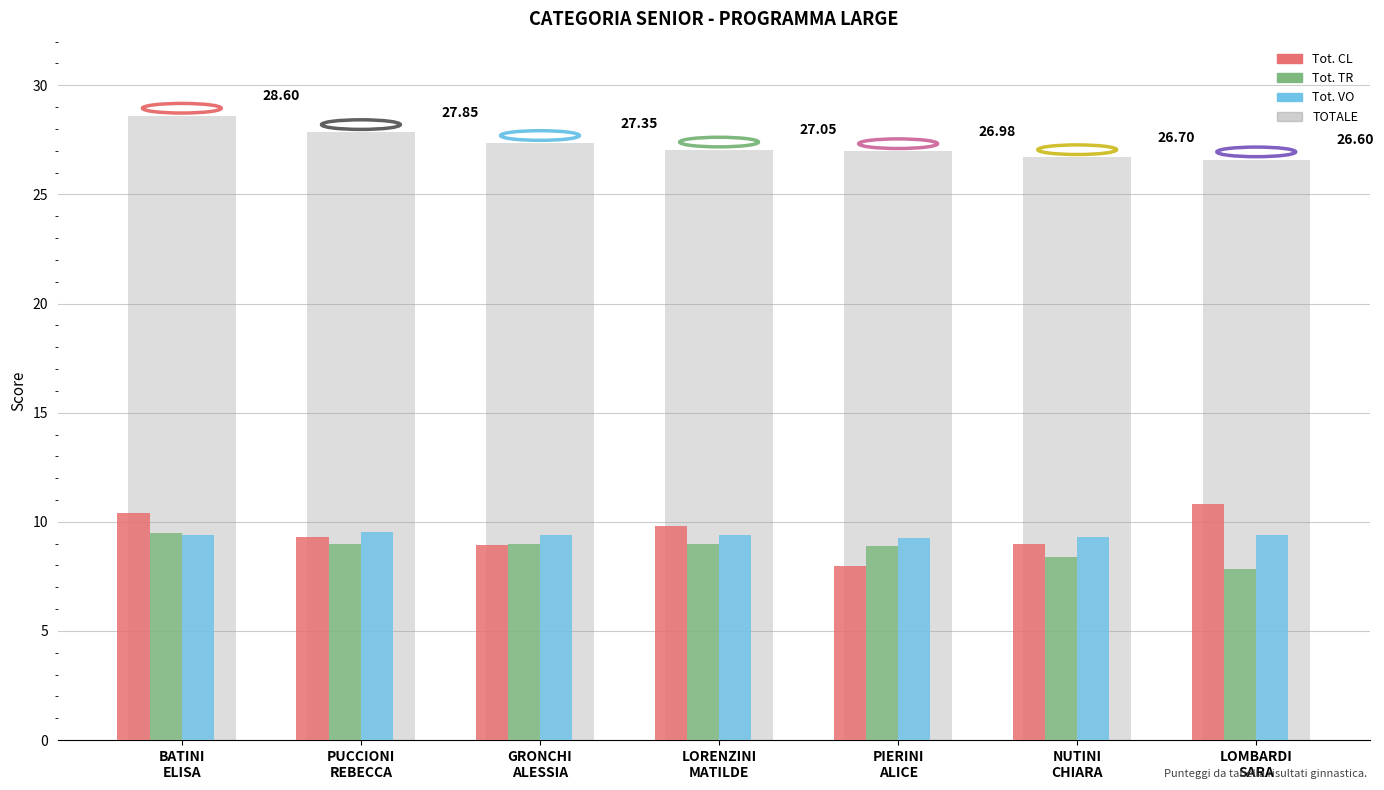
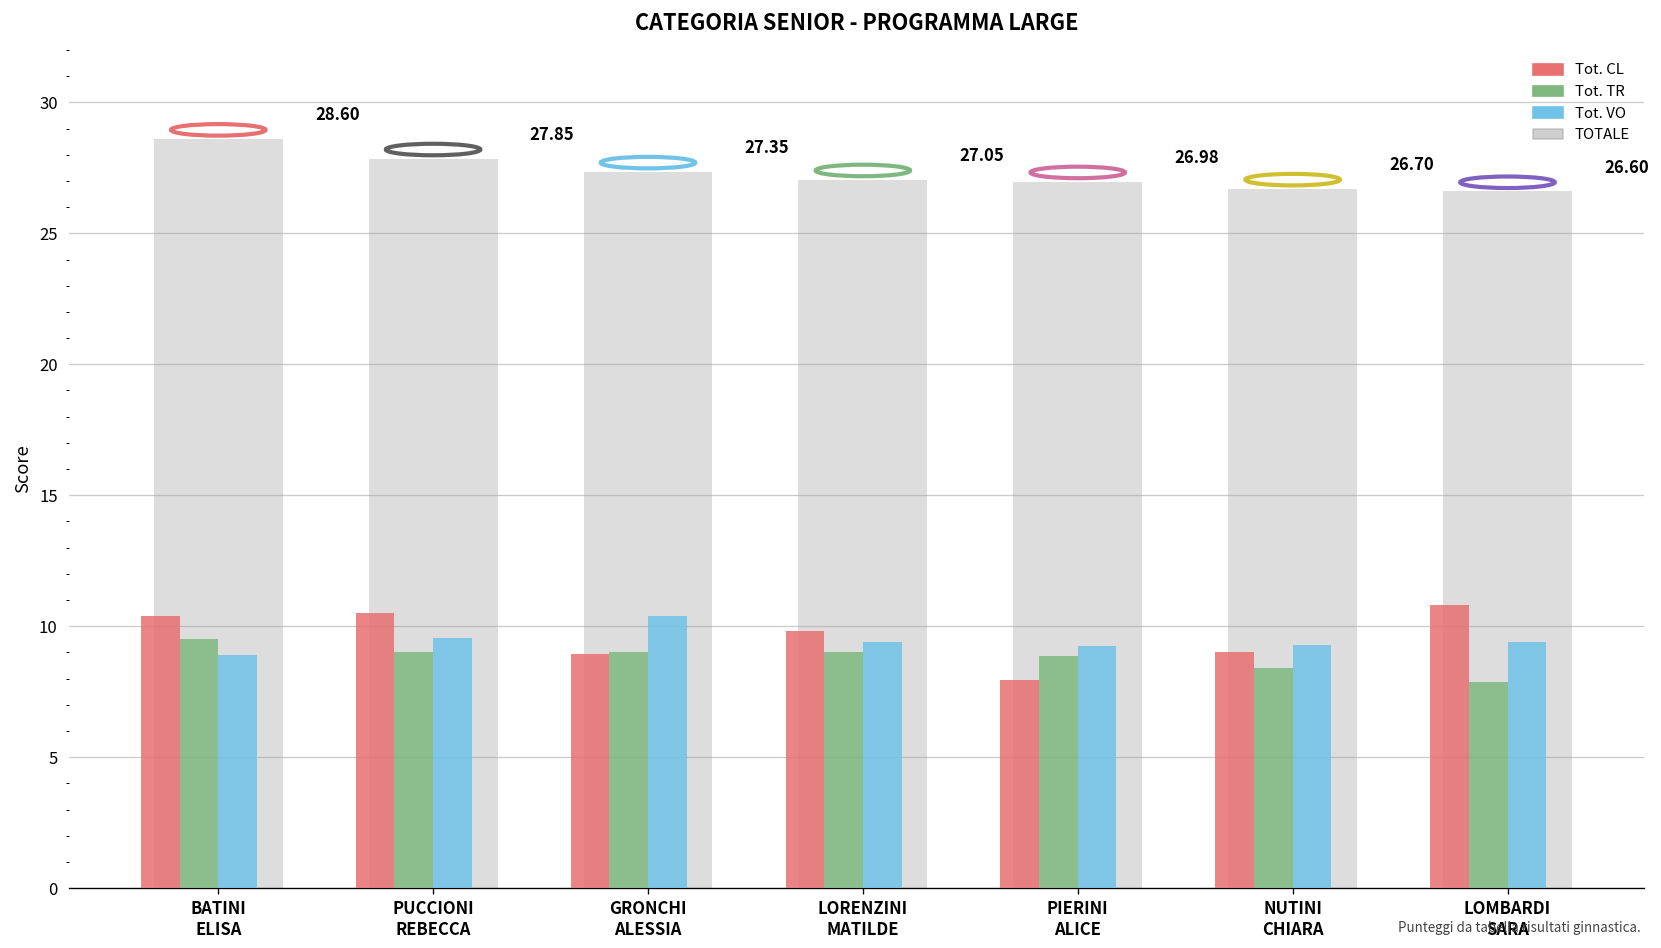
  {
    "Tot. CL": {
-     "PUCCIONI REBECCA": 9.3
+     "PUCCIONI REBECCA": 10.5
    },
    "Tot. VO": {
-     "BATINI ELISA": 9.4,
-     "GRONCHI ALESSIA": 9.4
+     "BATINI ELISA": 8.9,
+     "GRONCHI ALESSIA": 10.4
    }
  }
